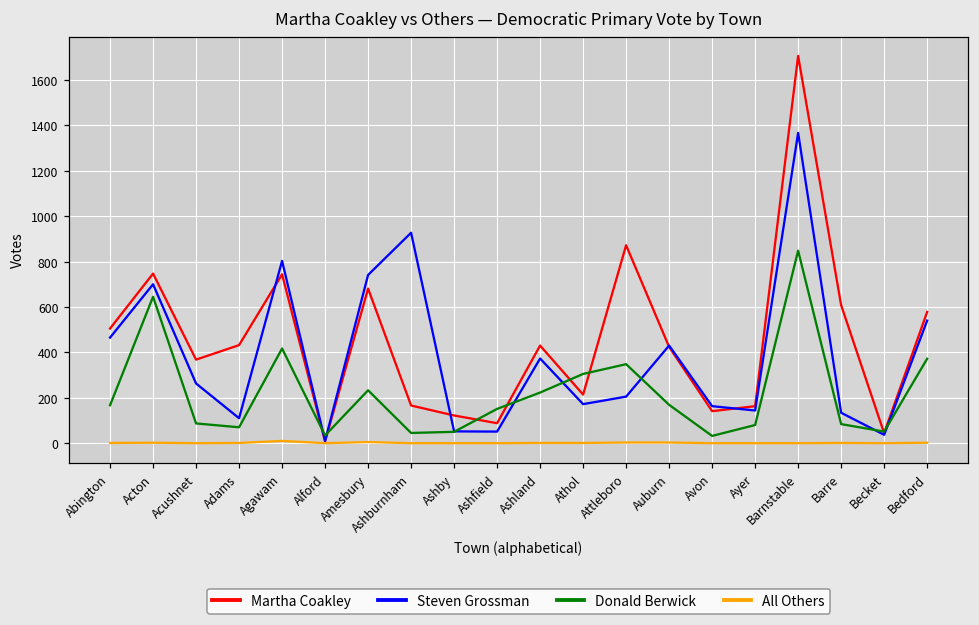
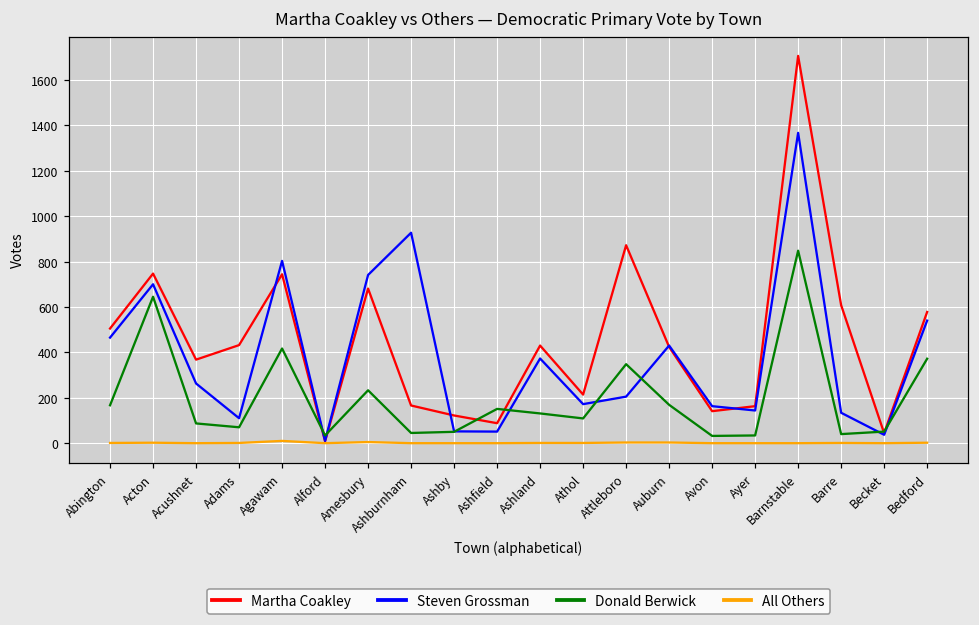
  {
    "Martha Coakley": {
      "Abington": 510,
      "Acton": 750,
      "Acushnet": 370,
      "Adams": 430,
      "Agawam": 740,
      "Amesbury": 680,
      "Ashburnham": 170,
      "Ashby": 120,
      "Ashfield": 90,
      "Ashland": 430,
      "Athol": 210,
      "Attleboro": 870,
      "Avon": 140,
      "Ayer": 160,
      "Barnstable": 1710,
      "Barre": 610,
      "Bedford": 580
    },
    "Steven Grossman": {
      "Abington": 470,
      "Acton": 700,
      "Acushnet": 260,
      "Adams": 110,
      "Agawam": 800,
      "Amesbury": 740,
      "Ashburnham": 930,
      "Ashfield": 50,
      "Ashland": 370,
      "Athol": 170,
      "Attleboro": 210,
      "Avon": 160,
      "Ayer": 140,
      "Barnstable": 1370,
      "Barre": 130,
      "Bedford": 540
    },
    "Donald Berwick": {
      "Abington": 170,
      "Acton": 650,
      "Acushnet": 90,
      "Adams": 70,
      "Agawam": 420,
      "Alford": 30,
      "Amesbury": 230,
      "Ashburnham": 50,
      "Ashfield": 150,
-     "Ashland": 220,
-     "Athol": 310,
+     "Ashland": 130,
+     "Athol": 110,
      "Attleboro": 350,
      "Auburn": 170,
      "Avon": 30,
-     "Ayer": 80,
+     "Ayer": 30,
      "Barnstable": 850,
-     "Barre": 80,
+     "Barre": 40,
      "Bedford": 370
    },
    "All Others": {
      "Abington": 0,
      "Acton": 0,
      "Acushnet": 0,
      "Adams": 0,
      "Agawam": 10,
      "Amesbury": 10,
      "Ashburnham": 0,
      "Ashby": 0,
      "Ashfield": 0,
      "Ashland": 0,
      "Athol": 0,
      "Attleboro": 0,
      "Auburn": 0,
      "Avon": 0,
      "Ayer": 0,
      "Barnstable": 0,
      "Barre": 0,
      "Becket": 0,
      "Bedford": 0
    }
  }
